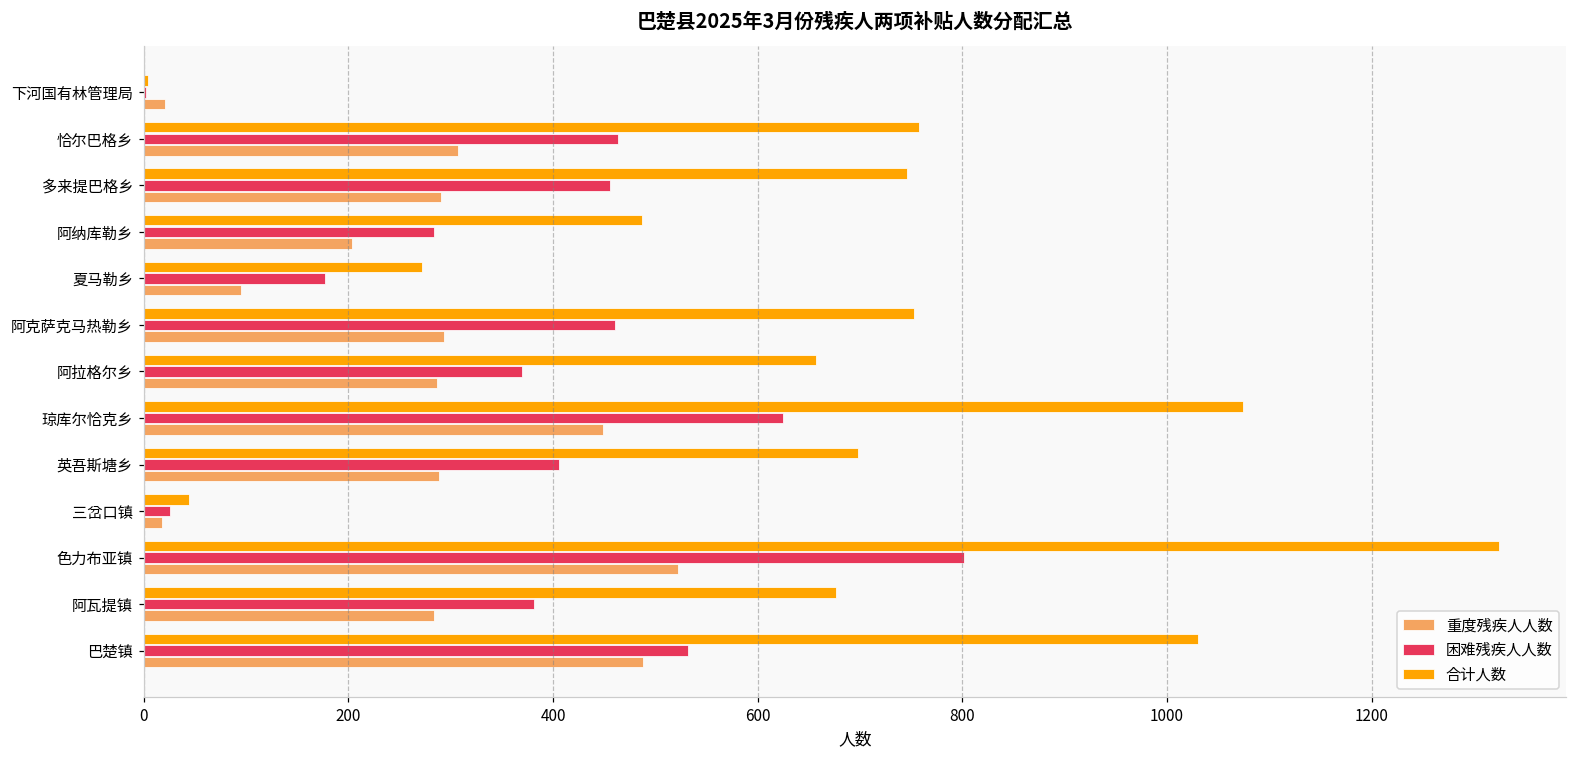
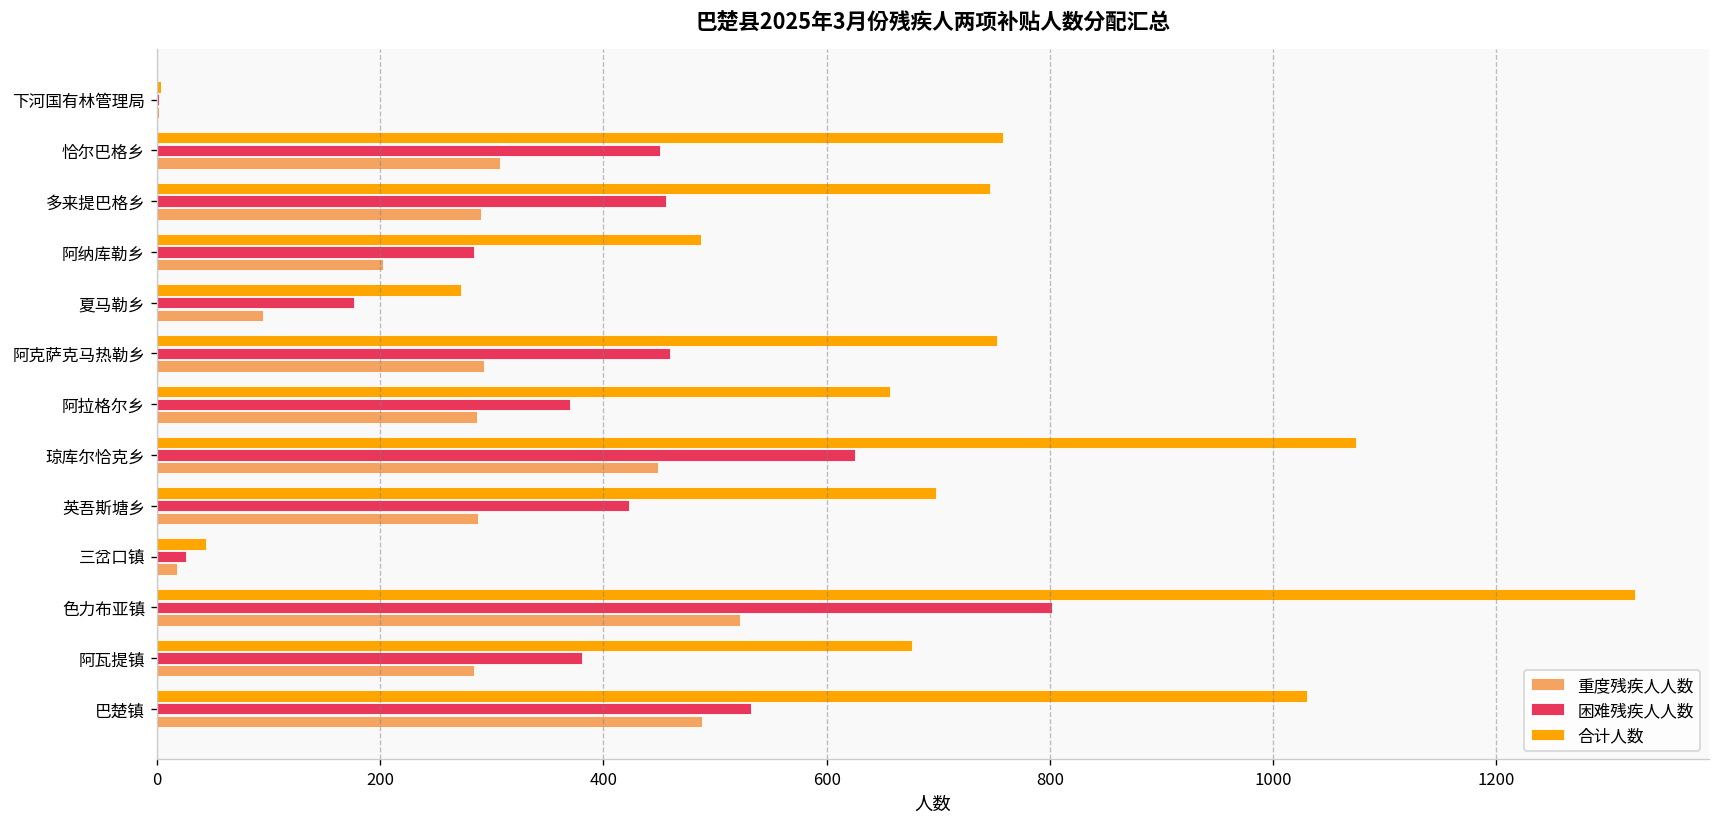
  {
    "重度残疾人人数": {
-     "下河国有林管理局": 20,
+     "下河国有林管理局": 0,
      "恰尔巴格乡": 310,
      "多来提巴格乡": 290,
      "阿纳库勒乡": 200,
      "夏马勒乡": 100,
      "阿克萨克马热勒乡": 290,
      "阿拉格尔乡": 290,
      "琼库尔恰克乡": 450,
      "英吾斯塘乡": 290,
      "三岔口镇": 20,
      "色力布亚镇": 520,
      "阿瓦提镇": 280,
      "巴楚镇": 490
    },
    "困难残疾人人数": {
-     "恰尔巴格乡": 460,
+     "恰尔巴格乡": 450,
      "多来提巴格乡": 460,
      "阿纳库勒乡": 280,
      "夏马勒乡": 180,
      "阿克萨克马热勒乡": 460,
      "阿拉格尔乡": 370,
      "琼库尔恰克乡": 630,
-     "英吾斯塘乡": 410,
+     "英吾斯塘乡": 420,
      "三岔口镇": 30,
      "色力布亚镇": 800,
      "阿瓦提镇": 380,
      "巴楚镇": 530
    },
    "合计人数": {
      "下河国有林管理局": 0,
      "恰尔巴格乡": 760,
      "多来提巴格乡": 750,
      "阿纳库勒乡": 490,
      "夏马勒乡": 270,
      "阿克萨克马热勒乡": 750,
      "阿拉格尔乡": 660,
      "琼库尔恰克乡": 1070,
      "英吾斯塘乡": 700,
      "三岔口镇": 40,
      "色力布亚镇": 1320,
      "阿瓦提镇": 680,
      "巴楚镇": 1030
    }
  }
